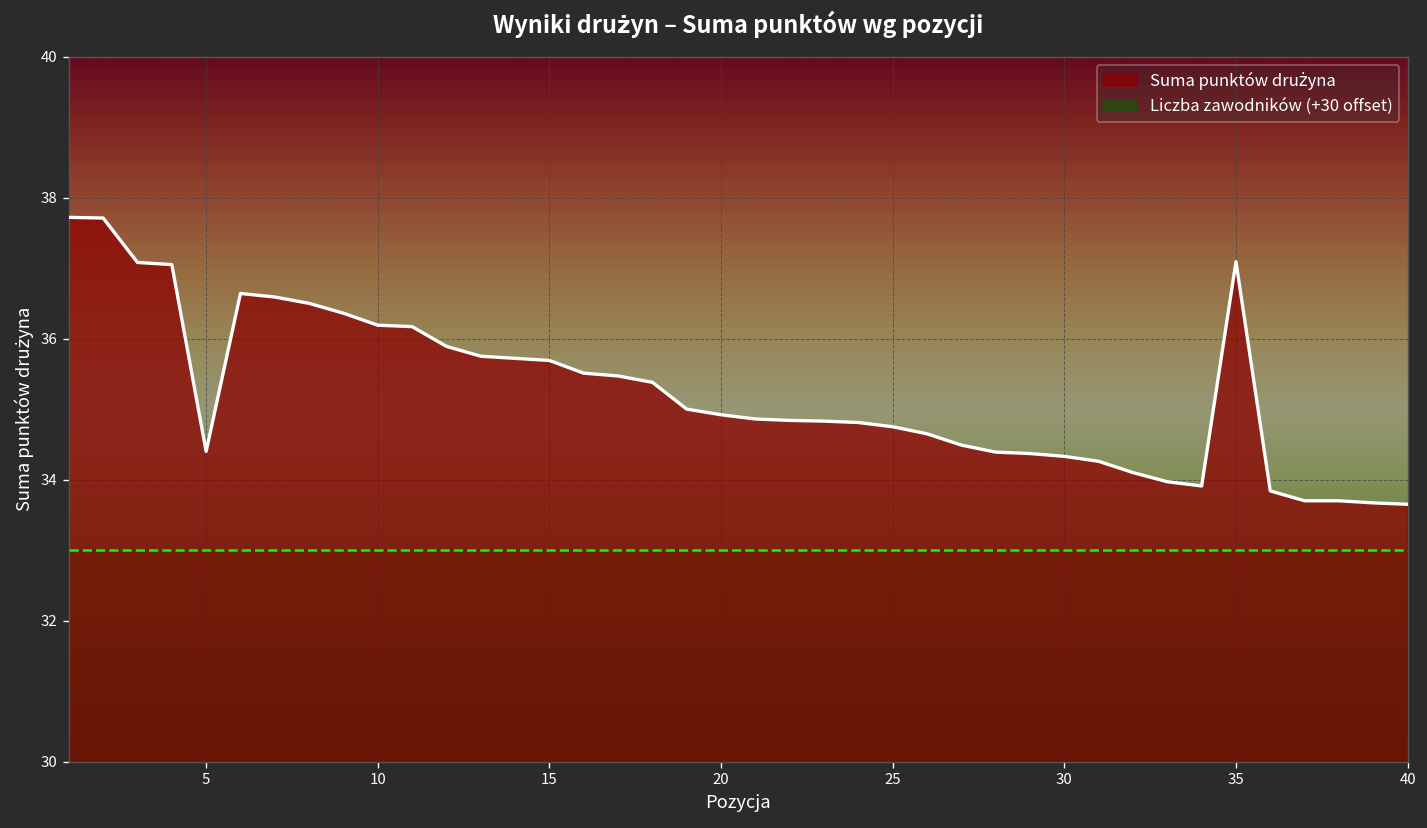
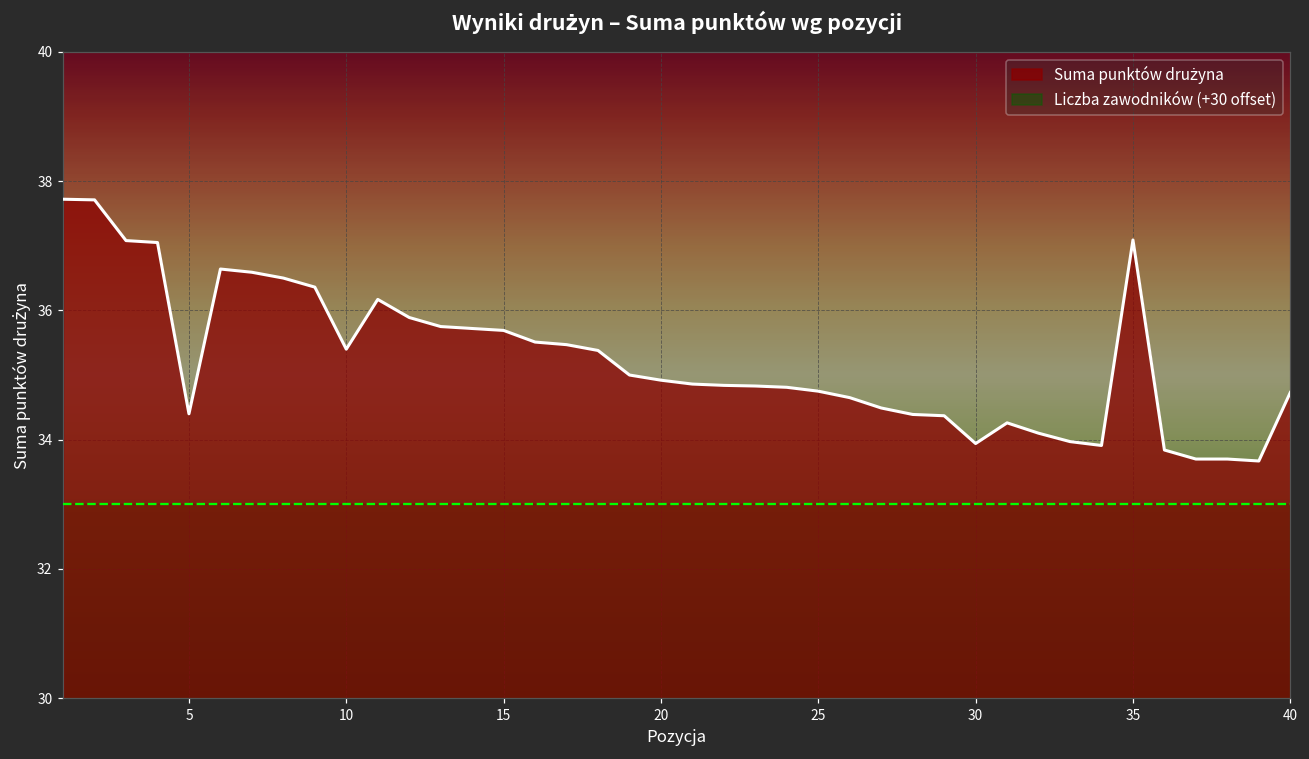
  {
    "Suma punktów drużyna": {
      "5": 34.4,
-     "10": 36.2,
+     "10": 35.4,
      "15": 35.7,
      "20": 34.9,
      "25": 34.8,
-     "30": 34.3,
+     "30": 33.9,
      "35": 37.1,
-     "40": 33.7
+     "40": 34.7
    },
    "Liczba zawodników (+30 offset)": {
      "5": 33.0,
      "10": 33.0,
      "15": 33.0,
      "20": 33.0,
      "25": 33.0,
      "30": 33.0,
      "35": 33.0,
      "40": 33.0
    }
  }
